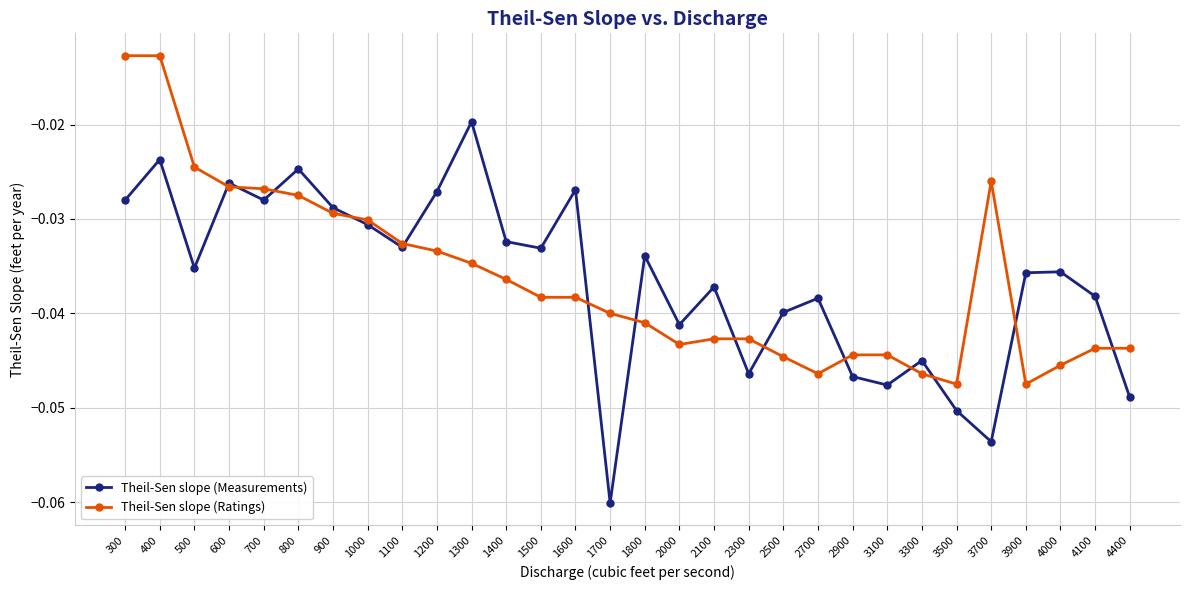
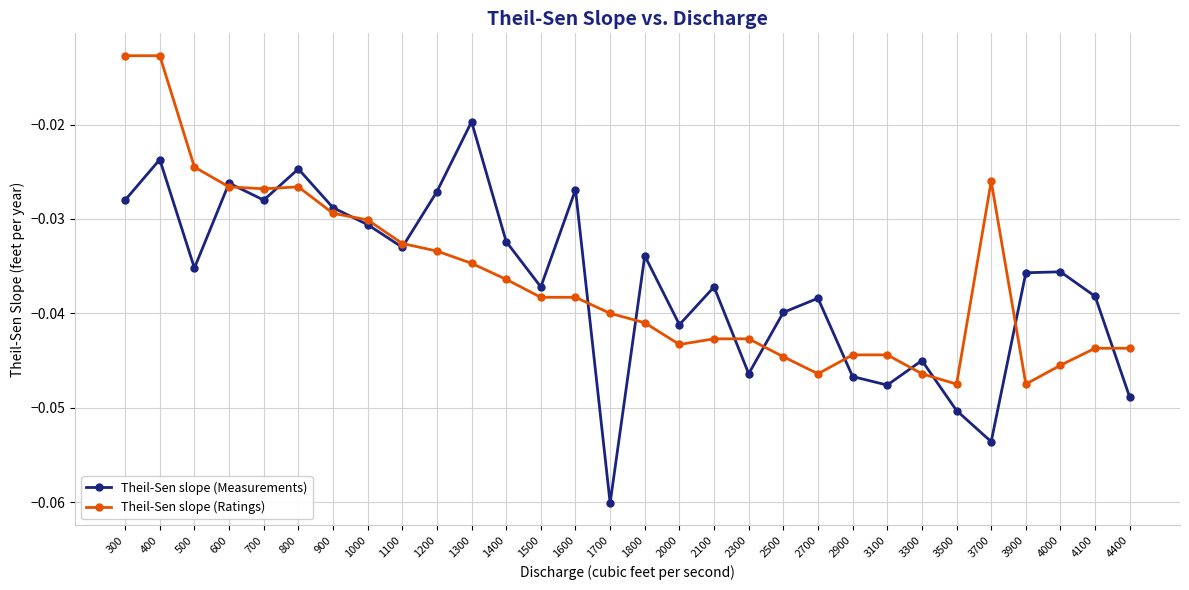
  {
    "Theil-Sen slope (Measurements)": {
      "300": -0.028,
      "400": -0.024,
      "500": -0.035,
      "600": -0.026,
      "700": -0.028,
      "800": -0.025,
      "900": -0.029,
      "1000": -0.031,
      "1100": -0.033,
      "1200": -0.027,
      "1300": -0.020,
      "1400": -0.032,
-     "1500": -0.033,
+     "1500": -0.037,
      "1600": -0.027,
      "1700": -0.060,
      "1800": -0.034,
      "2000": -0.041,
      "2100": -0.037,
      "2300": -0.046,
      "2500": -0.040,
      "2700": -0.038,
      "2900": -0.047,
      "3100": -0.048,
      "3300": -0.045,
      "3500": -0.050,
      "3700": -0.054,
      "3900": -0.036,
      "4000": -0.036,
      "4100": -0.038,
      "4400": -0.049
    },
    "Theil-Sen slope (Ratings)": {
      "300": -0.013,
      "400": -0.013,
      "500": -0.025,
      "600": -0.027,
      "700": -0.027,
-     "800": -0.028,
+     "800": -0.027,
      "900": -0.029,
      "1000": -0.030,
      "1100": -0.033,
      "1200": -0.033,
      "1300": -0.035,
      "1400": -0.036,
      "1500": -0.038,
      "1600": -0.038,
      "1700": -0.040,
      "1800": -0.041,
      "2000": -0.043,
      "2100": -0.043,
      "2300": -0.043,
      "2500": -0.045,
      "2700": -0.046,
      "2900": -0.044,
      "3100": -0.044,
      "3300": -0.046,
      "3500": -0.048,
      "3700": -0.026,
      "3900": -0.048,
      "4000": -0.046,
      "4100": -0.044,
      "4400": -0.044
    }
  }
